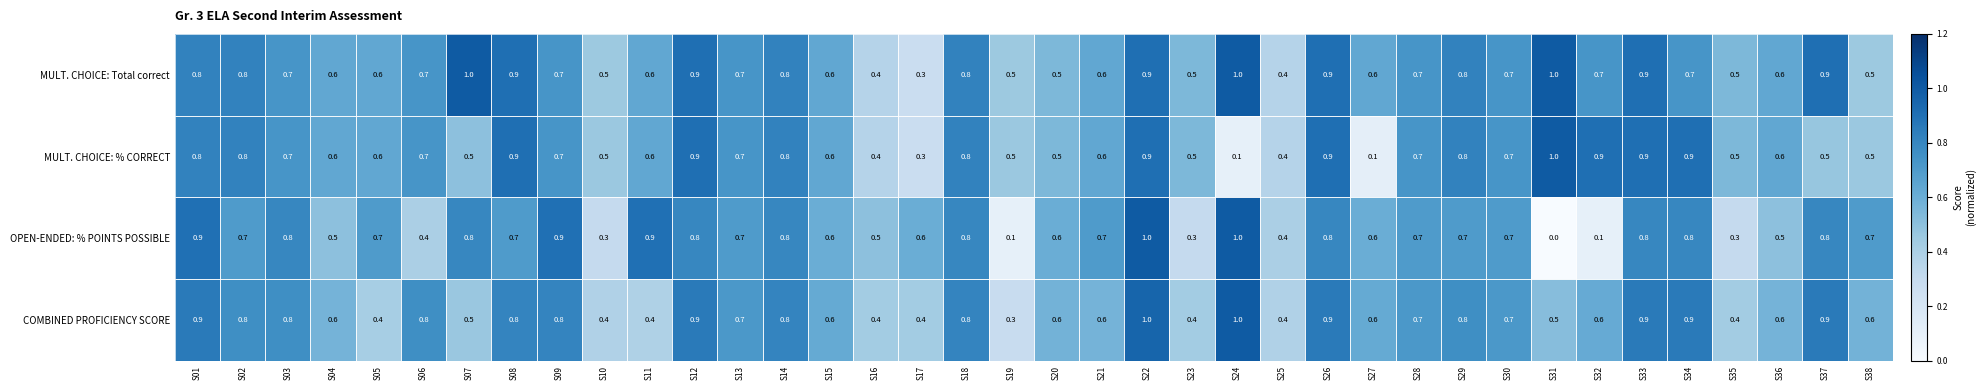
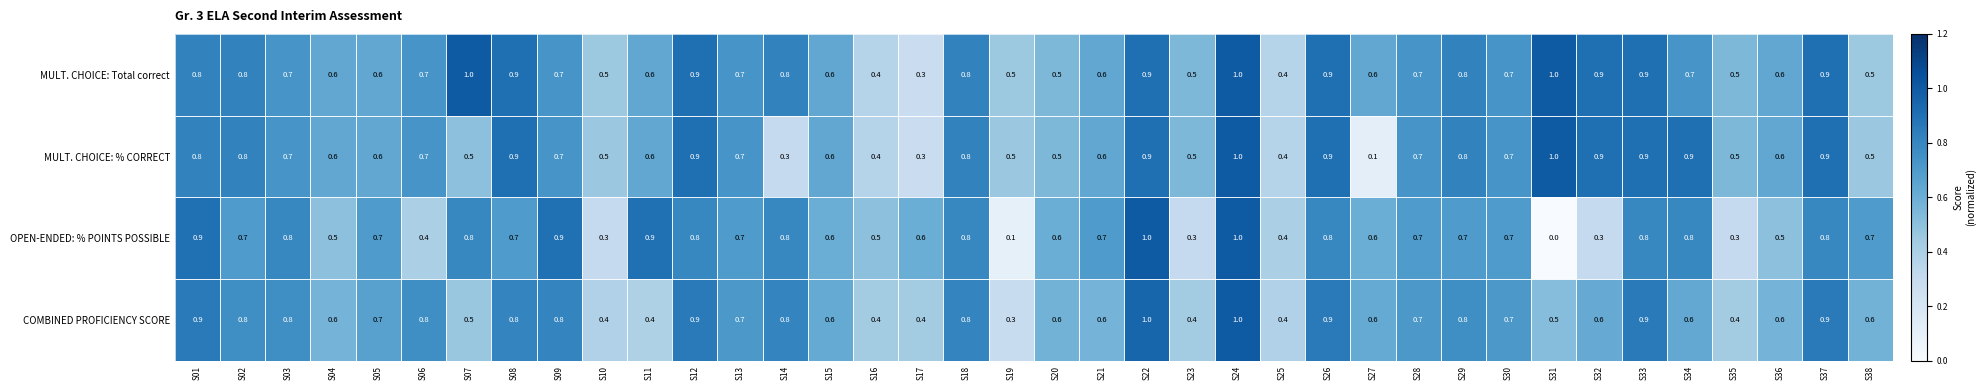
  {
    "MULT. CHOICE: Total correct": {
      "S01": 0.8,
      "S02": 0.8,
      "S03": 0.7,
      "S04": 0.6,
      "S05": 0.6,
      "S06": 0.7,
      "S07": 1.0,
      "S08": 0.9,
      "S09": 0.7,
      "S10": 0.5,
      "S11": 0.6,
      "S12": 0.9,
      "S13": 0.7,
      "S14": 0.8,
      "S15": 0.6,
      "S16": 0.4,
      "S17": 0.3,
      "S18": 0.8,
      "S19": 0.5,
      "S20": 0.5,
      "S21": 0.6,
      "S22": 0.9,
      "S23": 0.5,
      "S24": 1.0,
      "S25": 0.4,
      "S26": 0.9,
      "S27": 0.6,
      "S28": 0.7,
      "S29": 0.8,
      "S30": 0.7,
      "S31": 1.0,
-     "S32": 0.7,
+     "S32": 0.9,
      "S33": 0.9,
      "S34": 0.7,
      "S35": 0.5,
      "S36": 0.6,
      "S37": 0.9,
      "S38": 0.5
    },
    "MULT. CHOICE: % CORRECT": {
      "S01": 0.8,
      "S02": 0.8,
      "S03": 0.7,
      "S04": 0.6,
      "S05": 0.6,
      "S06": 0.7,
      "S07": 0.5,
      "S08": 0.9,
      "S09": 0.7,
      "S10": 0.5,
      "S11": 0.6,
      "S12": 0.9,
      "S13": 0.7,
-     "S14": 0.8,
+     "S14": 0.3,
      "S15": 0.6,
      "S16": 0.4,
      "S17": 0.3,
      "S18": 0.8,
      "S19": 0.5,
      "S20": 0.5,
      "S21": 0.6,
      "S22": 0.9,
      "S23": 0.5,
-     "S24": 0.1,
+     "S24": 1.0,
      "S25": 0.4,
      "S26": 0.9,
      "S27": 0.1,
      "S28": 0.7,
      "S29": 0.8,
      "S30": 0.7,
      "S31": 1.0,
      "S32": 0.9,
      "S33": 0.9,
      "S34": 0.9,
      "S35": 0.5,
      "S36": 0.6,
-     "S37": 0.5,
+     "S37": 0.9,
      "S38": 0.5
    },
    "OPEN-ENDED: % POINTS POSSIBLE": {
      "S01": 0.9,
      "S02": 0.7,
      "S03": 0.8,
      "S04": 0.5,
      "S05": 0.7,
      "S06": 0.4,
      "S07": 0.8,
      "S08": 0.7,
      "S09": 0.9,
      "S10": 0.3,
      "S11": 0.9,
      "S12": 0.8,
      "S13": 0.7,
      "S14": 0.8,
      "S15": 0.6,
      "S16": 0.5,
      "S17": 0.6,
      "S18": 0.8,
      "S19": 0.1,
      "S20": 0.6,
      "S21": 0.7,
      "S22": 1.0,
      "S23": 0.3,
      "S24": 1.0,
      "S25": 0.4,
      "S26": 0.8,
      "S27": 0.6,
      "S28": 0.7,
      "S29": 0.7,
      "S30": 0.7,
      "S31": 0.0,
-     "S32": 0.1,
+     "S32": 0.3,
      "S33": 0.8,
      "S34": 0.8,
      "S35": 0.3,
      "S36": 0.5,
      "S37": 0.8,
      "S38": 0.7
    },
    "COMBINED PROFICIENCY SCORE": {
      "S01": 0.9,
      "S02": 0.8,
      "S03": 0.8,
      "S04": 0.6,
-     "S05": 0.4,
+     "S05": 0.7,
      "S06": 0.8,
      "S07": 0.5,
      "S08": 0.8,
      "S09": 0.8,
      "S10": 0.4,
      "S11": 0.4,
      "S12": 0.9,
      "S13": 0.7,
      "S14": 0.8,
      "S15": 0.6,
      "S16": 0.4,
      "S17": 0.4,
      "S18": 0.8,
      "S19": 0.3,
      "S20": 0.6,
      "S21": 0.6,
      "S22": 1.0,
      "S23": 0.4,
      "S24": 1.0,
      "S25": 0.4,
      "S26": 0.9,
      "S27": 0.6,
      "S28": 0.7,
      "S29": 0.8,
      "S30": 0.7,
      "S31": 0.5,
      "S32": 0.6,
      "S33": 0.9,
-     "S34": 0.9,
+     "S34": 0.6,
      "S35": 0.4,
      "S36": 0.6,
      "S37": 0.9,
      "S38": 0.6
    }
  }
